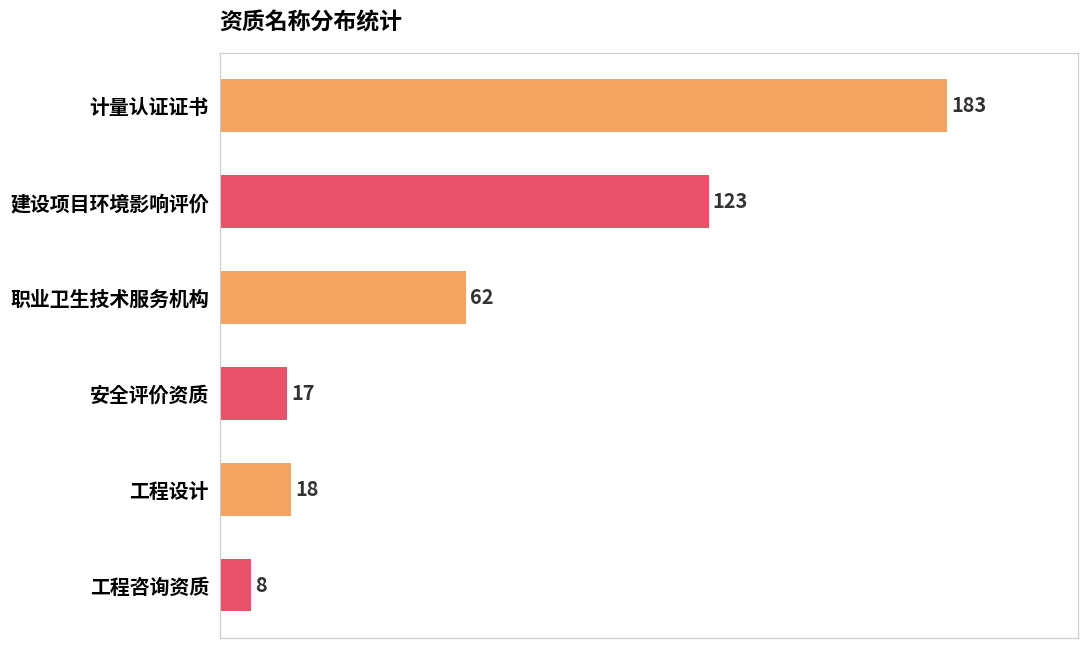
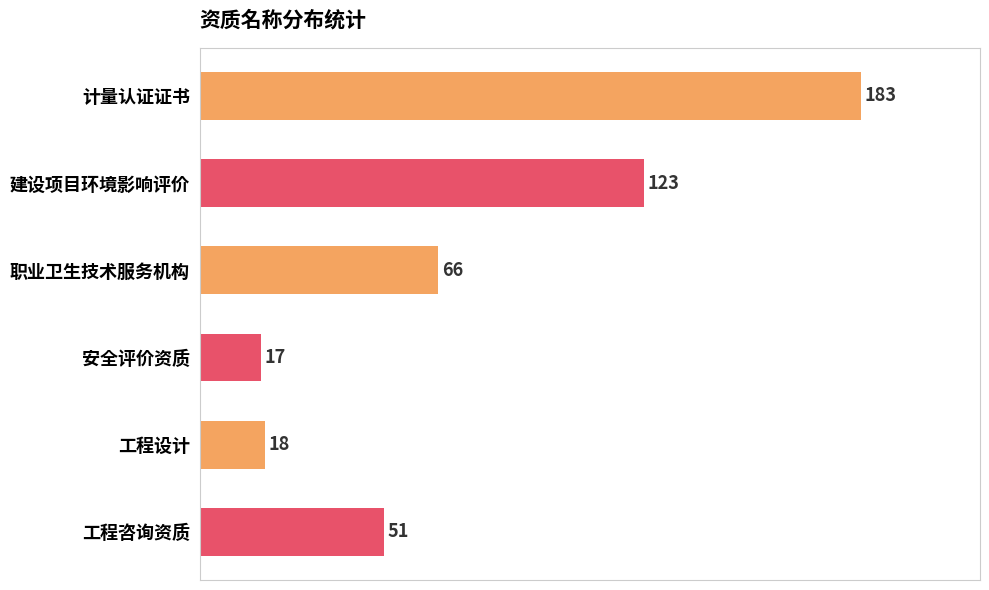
  {
    "计量认证证书": 183,
    "建设项目环境影响评价": 123,
-   "职业卫生技术服务机构": 62,
+   "职业卫生技术服务机构": 66,
    "安全评价资质": 17,
    "工程设计": 18,
-   "工程咨询资质": 8
+   "工程咨询资质": 51
  }
